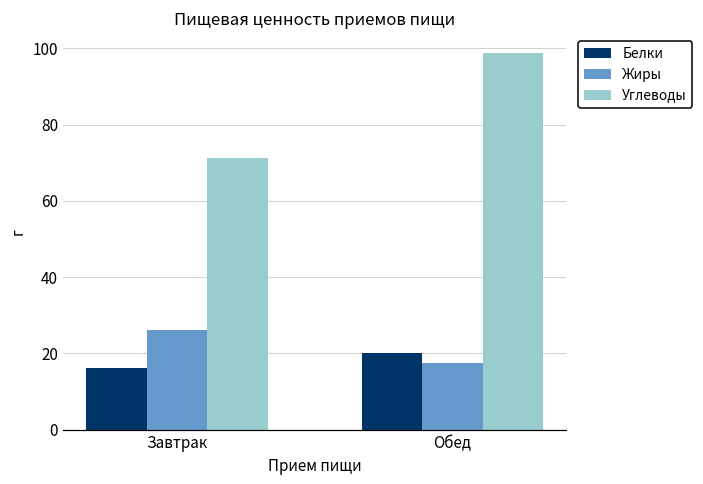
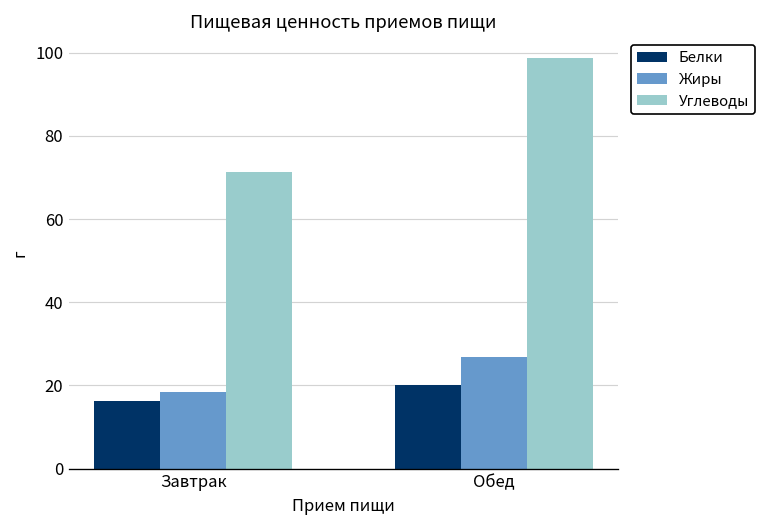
  {
    "Белки": {
      "Завтрак": 16,
      "Обед": 20
    },
    "Жиры": {
-     "Завтрак": 26,
-     "Обед": 18
+     "Завтрак": 18,
+     "Обед": 27
    },
    "Углеводы": {
      "Завтрак": 71,
      "Обед": 99
    }
  }
